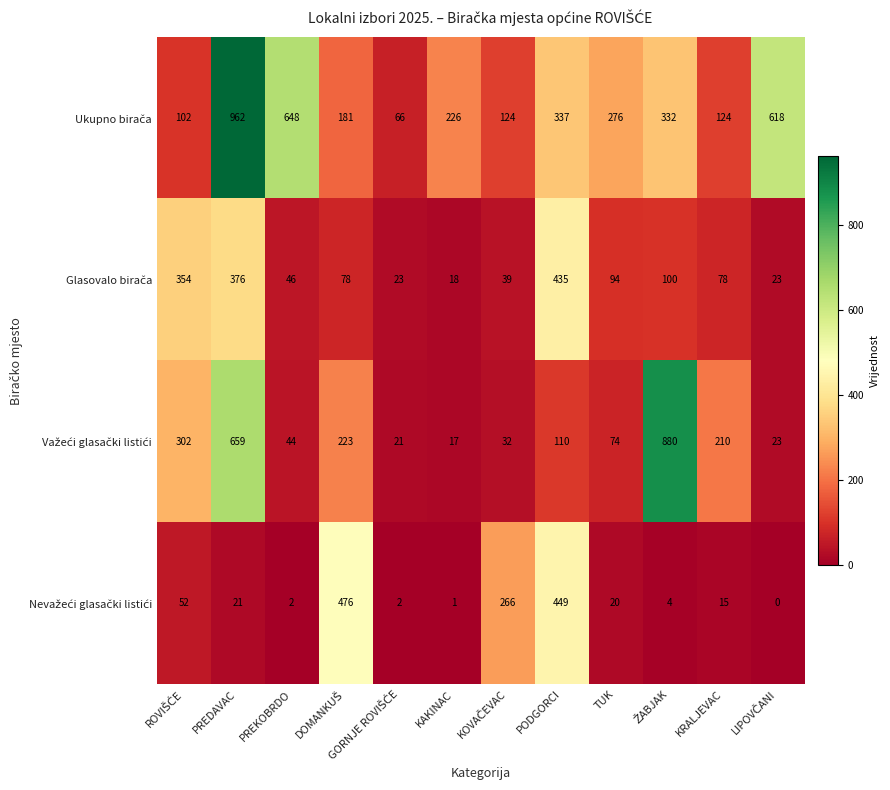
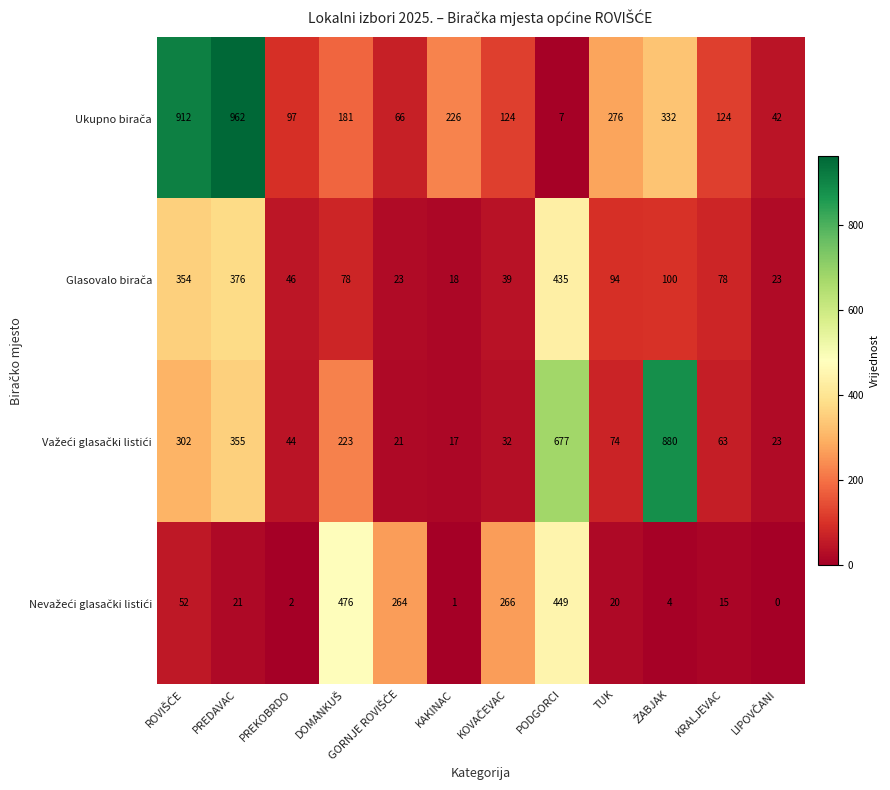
  {
    "Ukupno birača": {
-     "ROVIŠĆE": 102,
+     "ROVIŠĆE": 912,
      "PREDAVAC": 962,
-     "PREKOBRDO": 648,
+     "PREKOBRDO": 97,
      "DOMANKUŠ": 181,
      "GORNJE ROVIŠĆE": 66,
      "KAKINAC": 226,
      "KOVAČEVAC": 124,
-     "PODGORCI": 337,
+     "PODGORCI": 7,
      "TUK": 276,
      "ŽABJAK": 332,
      "KRALJEVAC": 124,
-     "LIPOVČANI": 618
+     "LIPOVČANI": 42
    },
    "Glasovalo birača": {
      "ROVIŠĆE": 354,
      "PREDAVAC": 376,
      "PREKOBRDO": 46,
      "DOMANKUŠ": 78,
      "GORNJE ROVIŠĆE": 23,
      "KAKINAC": 18,
      "KOVAČEVAC": 39,
      "PODGORCI": 435,
      "TUK": 94,
      "ŽABJAK": 100,
      "KRALJEVAC": 78,
      "LIPOVČANI": 23
    },
    "Važeći glasački listići": {
      "ROVIŠĆE": 302,
-     "PREDAVAC": 659,
+     "PREDAVAC": 355,
      "PREKOBRDO": 44,
      "DOMANKUŠ": 223,
      "GORNJE ROVIŠĆE": 21,
      "KAKINAC": 17,
      "KOVAČEVAC": 32,
-     "PODGORCI": 110,
+     "PODGORCI": 677,
      "TUK": 74,
      "ŽABJAK": 880,
-     "KRALJEVAC": 210,
+     "KRALJEVAC": 63,
      "LIPOVČANI": 23
    },
    "Nevažeći glasački listići": {
      "ROVIŠĆE": 52,
      "PREDAVAC": 21,
      "PREKOBRDO": 2,
      "DOMANKUŠ": 476,
-     "GORNJE ROVIŠĆE": 2,
+     "GORNJE ROVIŠĆE": 264,
      "KAKINAC": 1,
      "KOVAČEVAC": 266,
      "PODGORCI": 449,
      "TUK": 20,
      "ŽABJAK": 4,
      "KRALJEVAC": 15,
      "LIPOVČANI": 0
    }
  }
